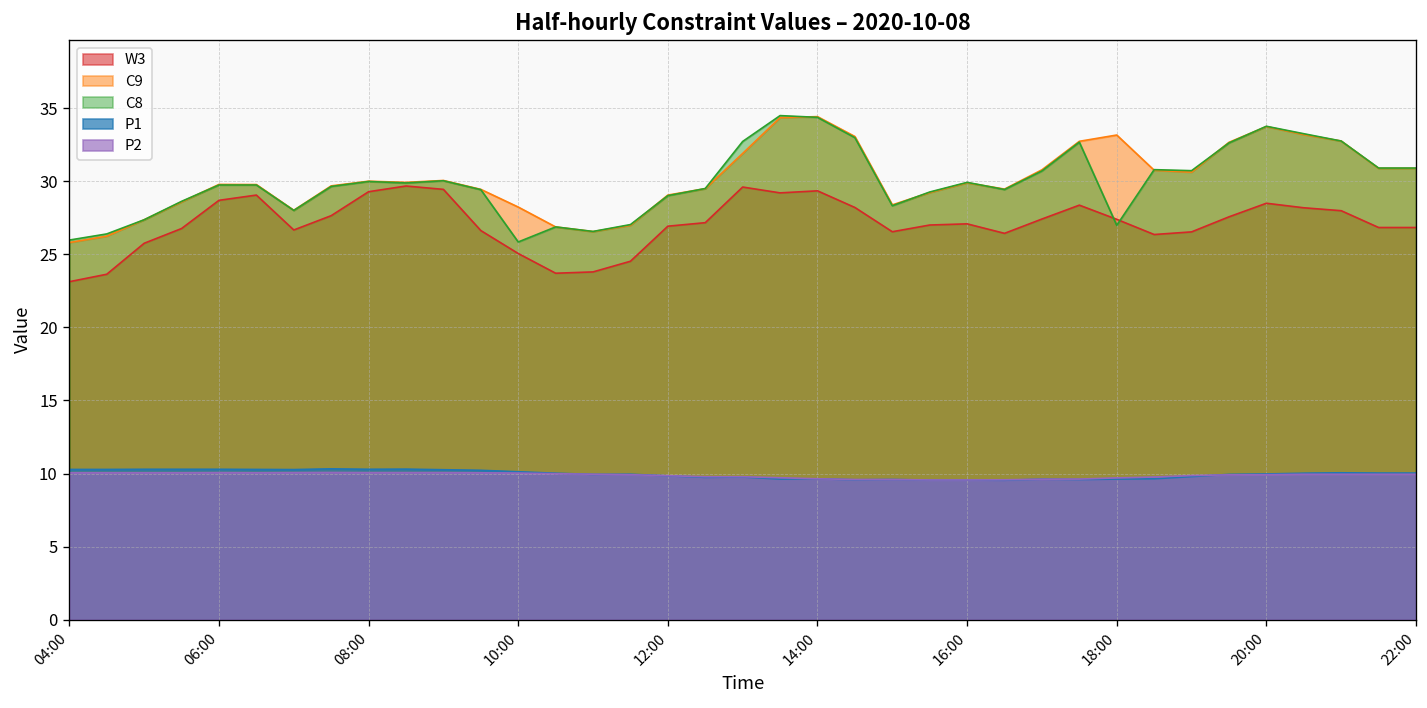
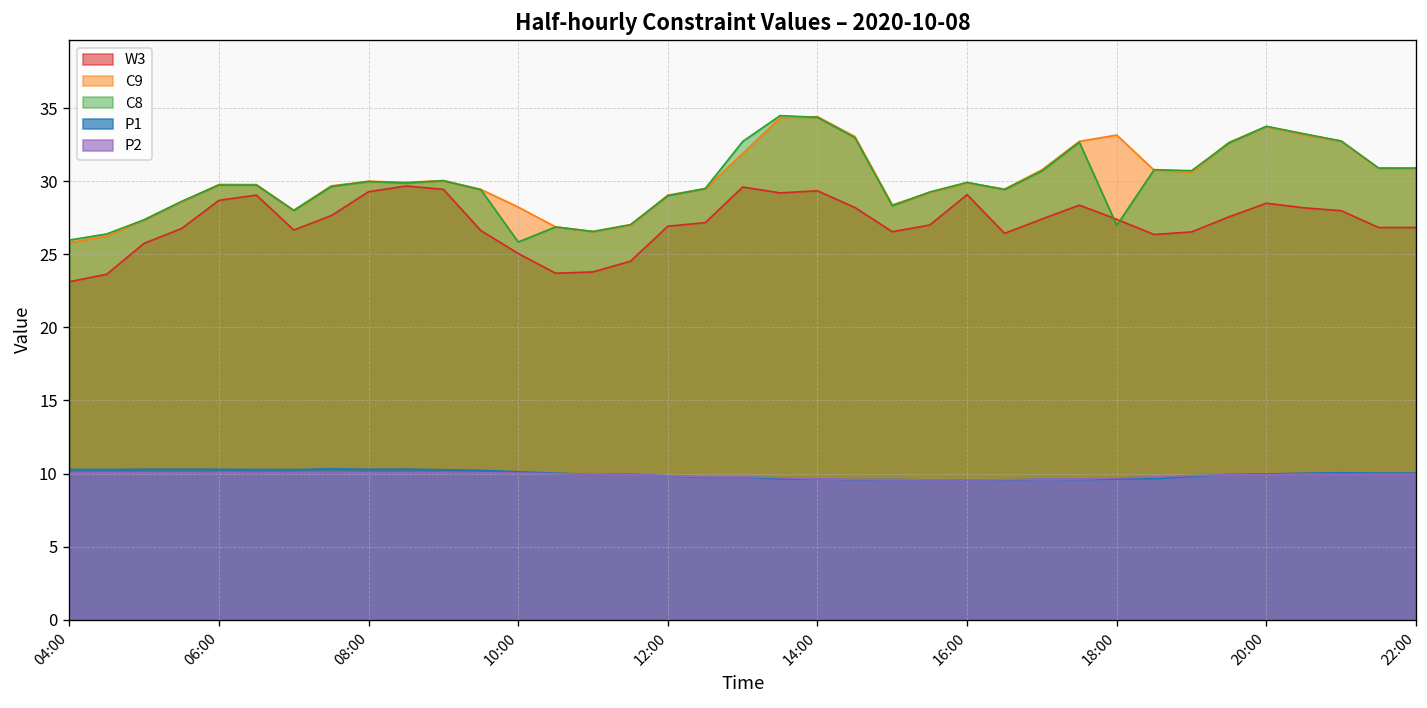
  {
    "W3": {
      "04:00": 23.1,
      "06:00": 28.7,
      "08:00": 29.3,
      "10:00": 25.1,
      "12:00": 26.9,
      "14:00": 29.4,
-     "16:00": 27.1,
+     "16:00": 29.1,
      "18:00": 27.4,
      "20:00": 28.5,
      "22:00": 26.8
    },
    "C9": {
      "10:00": 28.2,
      "18:00": 33.2
    },
    "C8": {
      "10:00": 25.9,
      "18:00": 27.0
    },
    "P1": {
      "04:00": 10.3,
      "06:00": 10.3,
      "08:00": 10.3
    },
    "P2": {
      "04:00": 10.1,
      "06:00": 10.1,
      "08:00": 10.1
    }
  }
